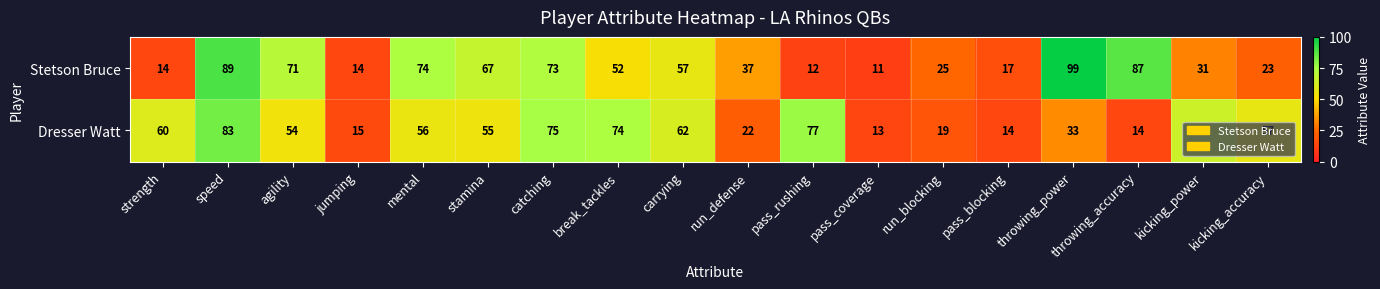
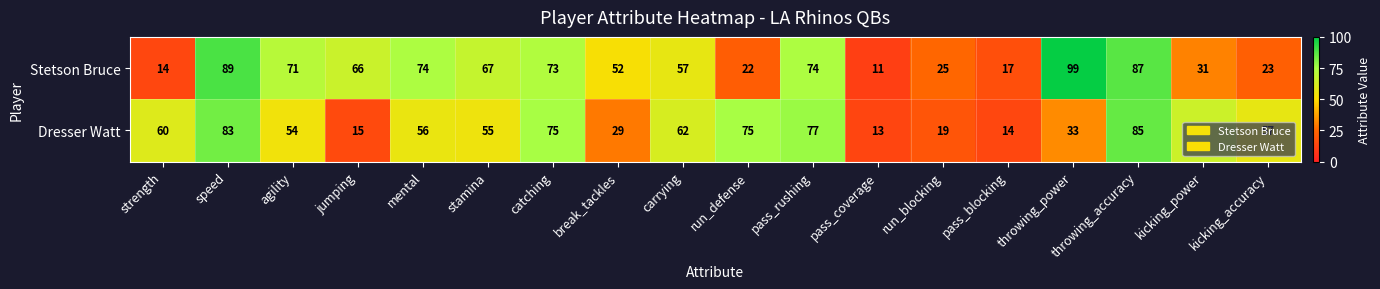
  {
    "Stetson Bruce": {
      "strength": 14,
      "speed": 89,
      "agility": 71,
-     "jumping": 14,
+     "jumping": 66,
      "mental": 74,
      "stamina": 67,
      "catching": 73,
      "break_tackles": 52,
      "carrying": 57,
-     "run_defense": 37,
-     "pass_rushing": 12,
+     "run_defense": 22,
+     "pass_rushing": 74,
      "pass_coverage": 11,
      "run_blocking": 25,
      "pass_blocking": 17,
      "throwing_power": 99,
      "throwing_accuracy": 87,
      "kicking_power": 31,
      "kicking_accuracy": 23
    },
    "Dresser Watt": {
      "strength": 60,
      "speed": 83,
      "agility": 54,
      "jumping": 15,
      "mental": 56,
      "stamina": 55,
      "catching": 75,
-     "break_tackles": 74,
+     "break_tackles": 29,
      "carrying": 62,
-     "run_defense": 22,
+     "run_defense": 75,
      "pass_rushing": 77,
      "pass_coverage": 13,
      "run_blocking": 19,
      "pass_blocking": 14,
      "throwing_power": 33,
-     "throwing_accuracy": 14
+     "throwing_accuracy": 85
    }
  }
